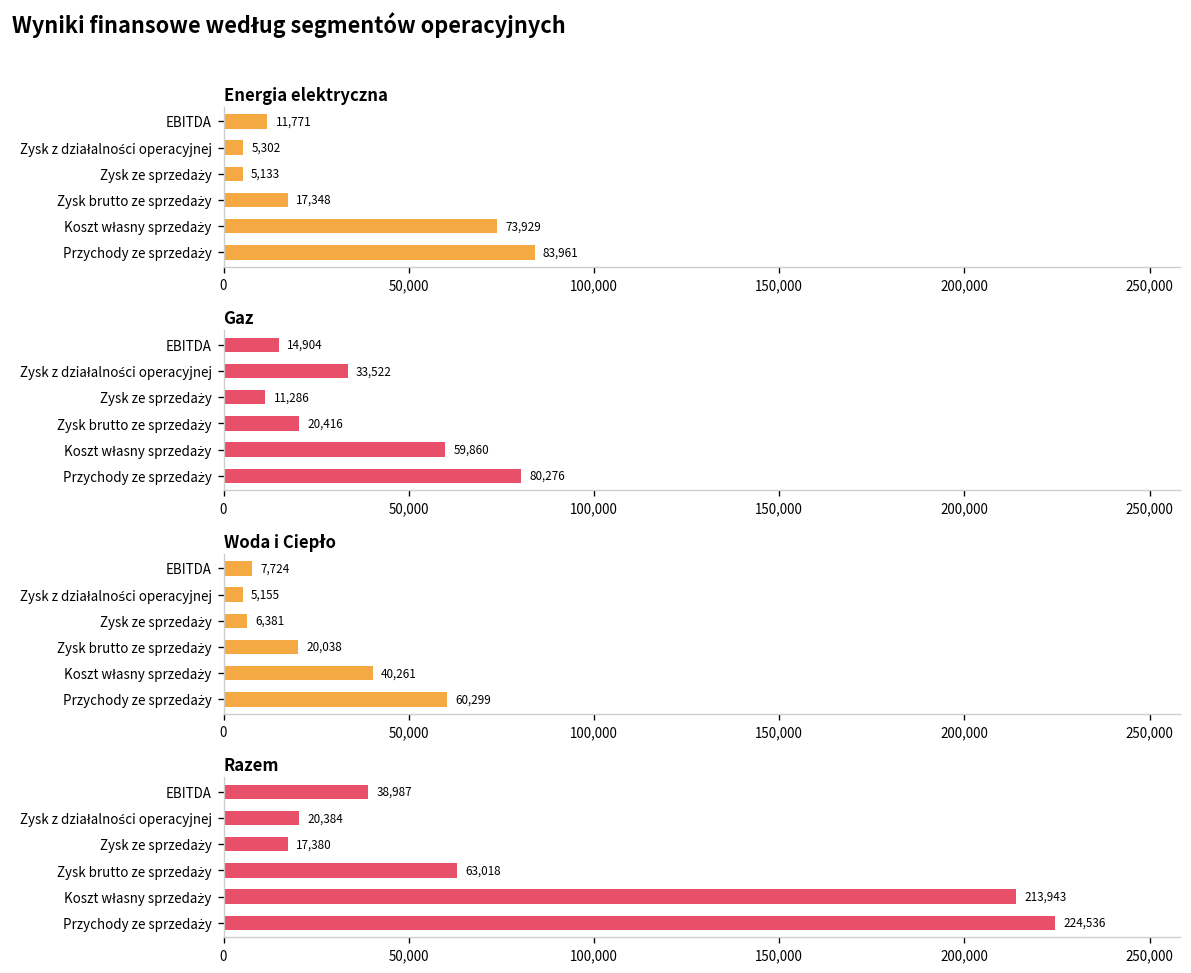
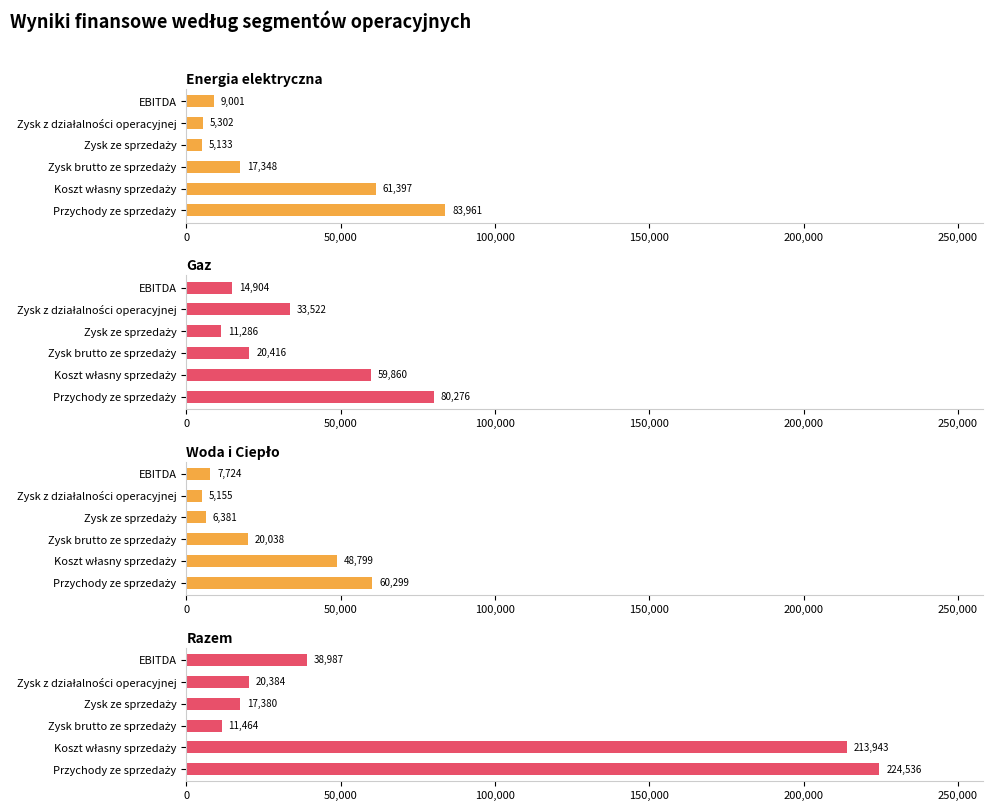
  {
    "Energia elektryczna": {
-     "EBITDA": "11,771",
+     "EBITDA": "9,001",
      "Zysk z działalności operacyjnej": "5,302",
      "Zysk ze sprzedaży": "5,133",
      "Zysk brutto ze sprzedaży": "17,348",
-     "Koszt własny sprzedaży": "73,929",
+     "Koszt własny sprzedaży": "61,397",
      "Przychody ze sprzedaży": "83,961"
    },
    "Gaz": {
      "EBITDA": "14,904",
      "Zysk z działalności operacyjnej": "33,522",
      "Zysk ze sprzedaży": "11,286",
      "Zysk brutto ze sprzedaży": "20,416",
      "Koszt własny sprzedaży": "59,860",
      "Przychody ze sprzedaży": "80,276"
    },
    "Woda i Ciepło": {
      "EBITDA": "7,724",
      "Zysk z działalności operacyjnej": "5,155",
      "Zysk ze sprzedaży": "6,381",
      "Zysk brutto ze sprzedaży": "20,038",
-     "Koszt własny sprzedaży": "40,261",
+     "Koszt własny sprzedaży": "48,799",
      "Przychody ze sprzedaży": "60,299"
    },
    "Razem": {
      "EBITDA": "38,987",
      "Zysk z działalności operacyjnej": "20,384",
      "Zysk ze sprzedaży": "17,380",
-     "Zysk brutto ze sprzedaży": "63,018",
+     "Zysk brutto ze sprzedaży": "11,464",
      "Koszt własny sprzedaży": "213,943",
      "Przychody ze sprzedaży": "224,536"
    }
  }
